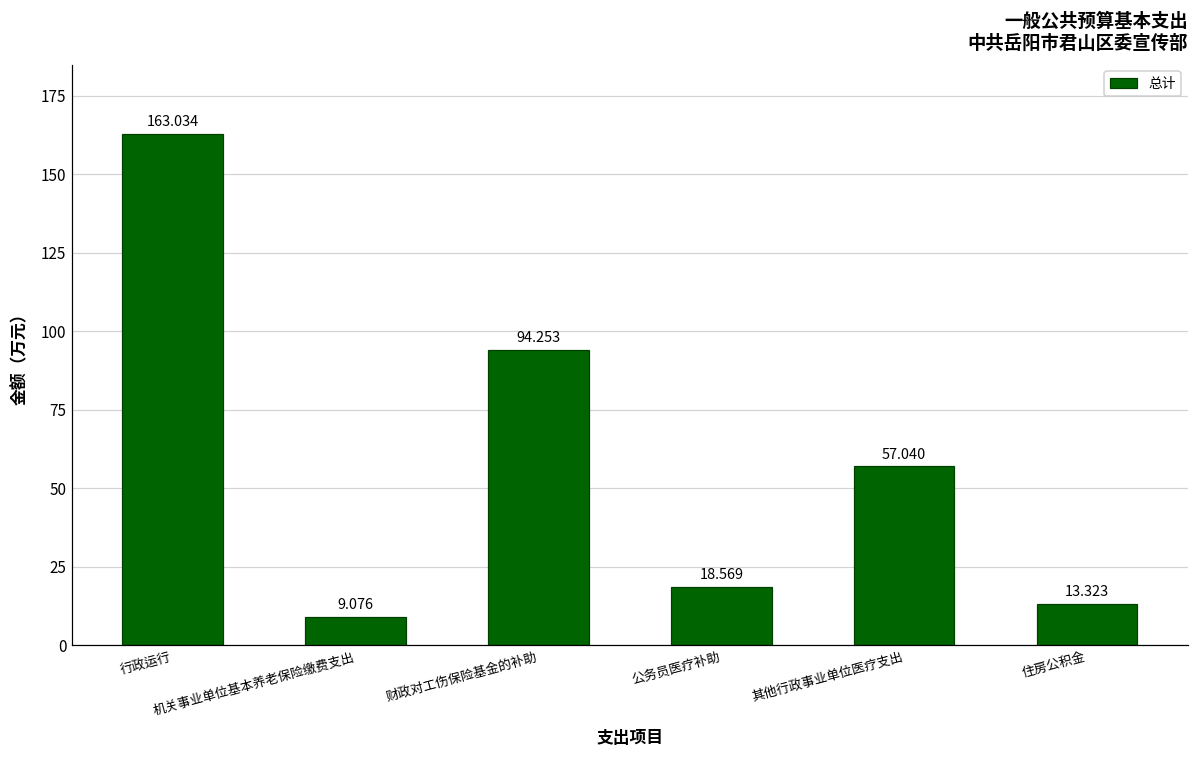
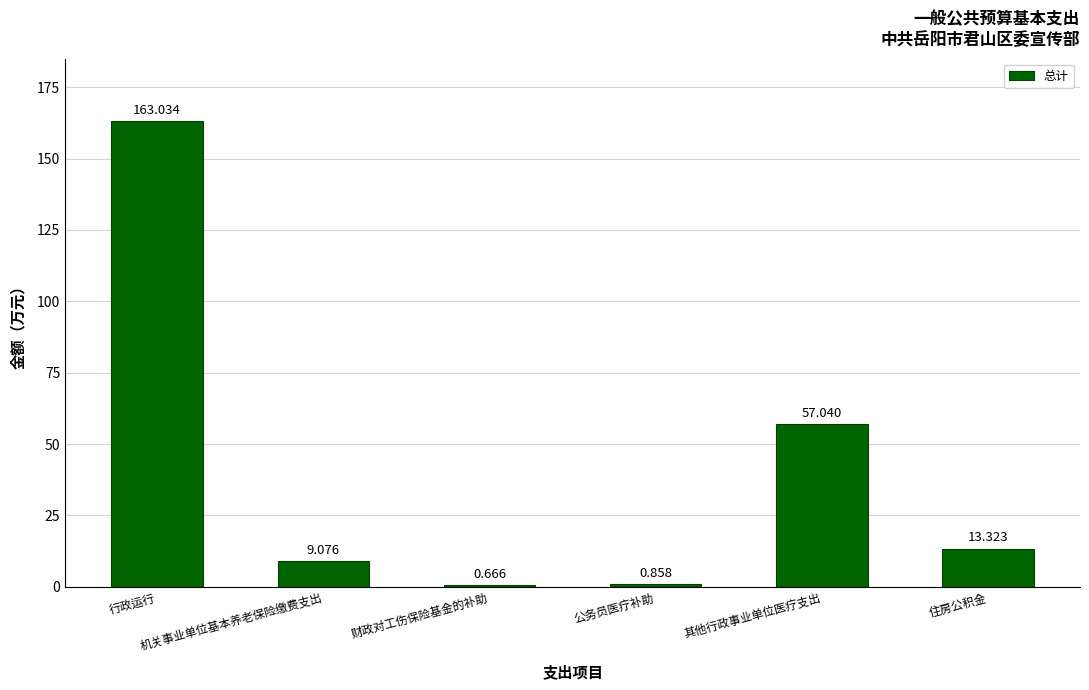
  {
    "行政运行": 163.034,
    "机关事业单位基本养老保险缴费支出": 9.076,
-   "财政对工伤保险基金的补助": 94.253,
-   "公务员医疗补助": 18.569,
+   "财政对工伤保险基金的补助": 0.666,
+   "公务员医疗补助": 0.858,
    "其他行政事业单位医疗支出": 57.040,
    "住房公积金": 13.323
  }
